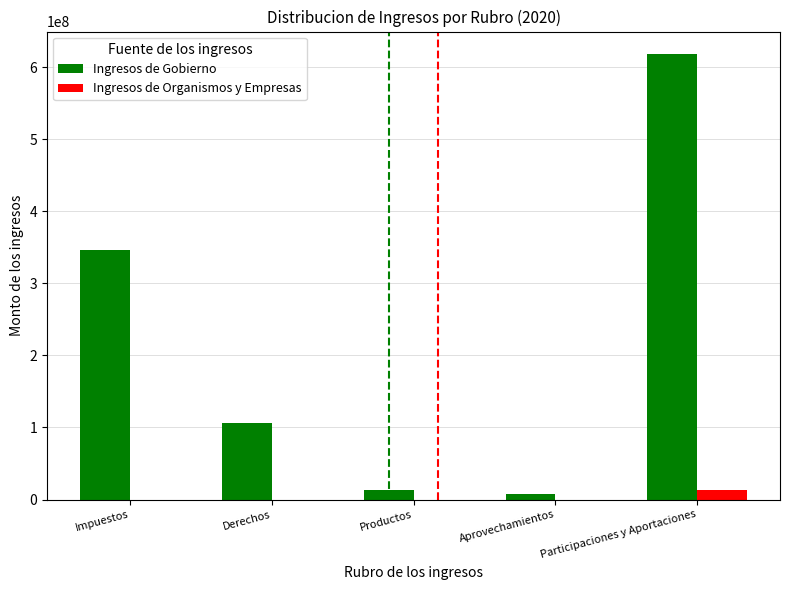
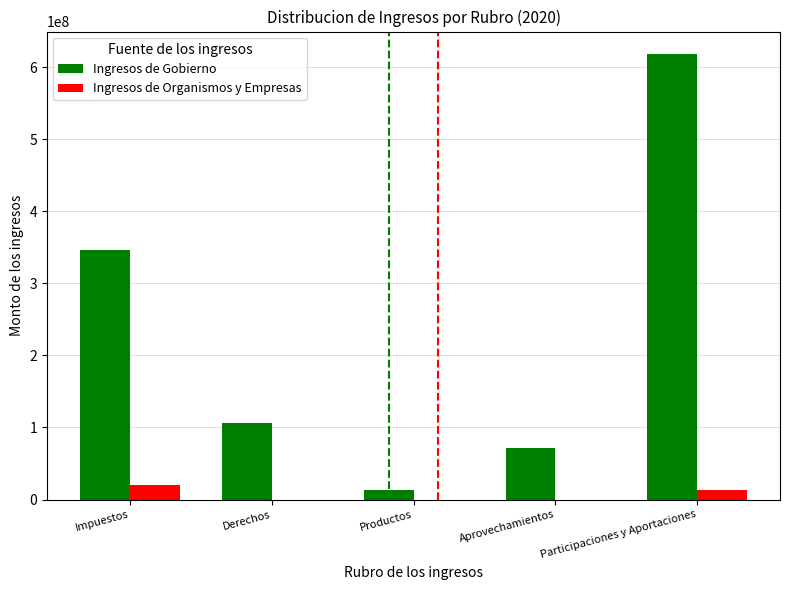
  {
    "Ingresos de Gobierno": {
      "Impuestos": 350000000,
      "Derechos": 110000000,
      "Productos": 10000000,
-     "Aprovechamientos": 10000000,
+     "Aprovechamientos": 70000000,
      "Participaciones y Aportaciones": 620000000
    },
    "Ingresos de Organismos y Empresas": {
-     "Impuestos": 0,
+     "Impuestos": 20000000,
      "Derechos": 0,
      "Productos": 0,
      "Aprovechamientos": 0,
      "Participaciones y Aportaciones": 10000000
    }
  }
